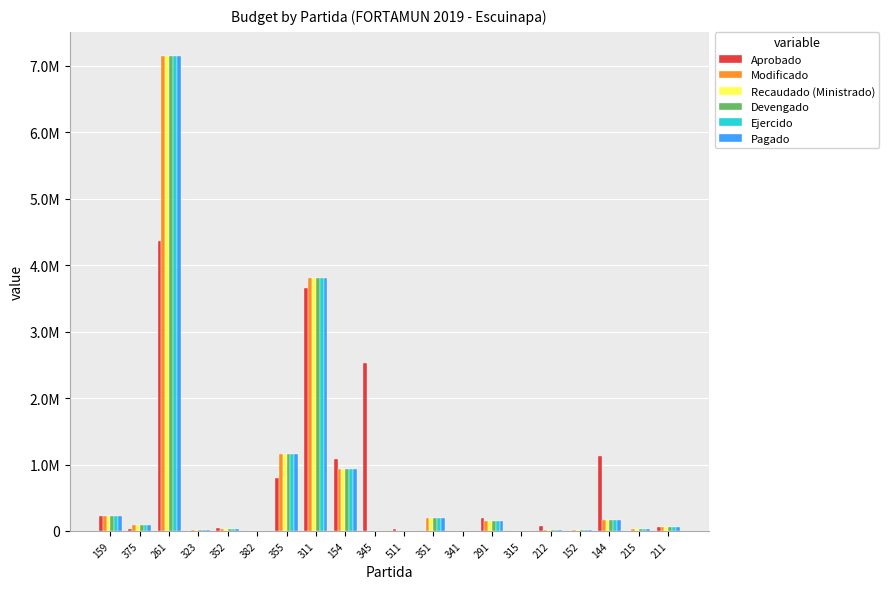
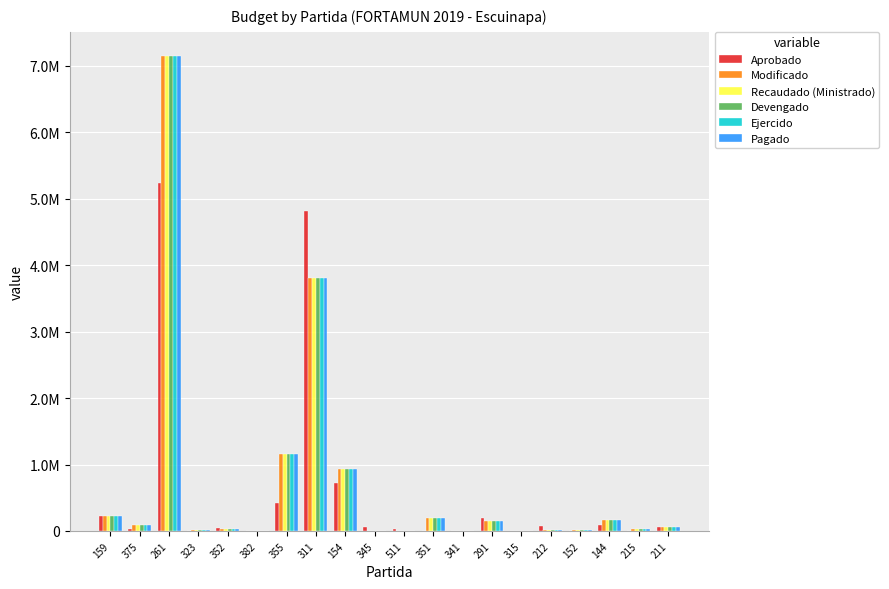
  {
    "Aprobado": {
      "159": 200000,
-     "261": 4400000,
+     "261": 5200000,
      "323": 0,
      "352": 0,
      "382": 0,
-     "355": 800000,
-     "311": 3700000,
-     "154": 1100000,
-     "345": 2500000,
+     "355": 400000,
+     "311": 4800000,
+     "154": 700000,
+     "345": 100000,
      "351": 0,
      "291": 200000,
      "212": 100000,
      "152": 0,
-     "144": 1100000,
+     "144": 100000,
      "215": 0,
      "211": 100000
    },
    "Modificado": {
      "159": 200000,
      "375": 100000,
      "261": 7200000,
      "355": 1200000,
      "311": 3800000,
      "154": 900000,
      "345": 0,
      "511": 0,
      "351": 200000,
      "291": 100000,
      "315": 0,
      "144": 200000,
      "211": 100000
    },
    "Recaudado (Ministrado)": {
      "159": 200000,
      "375": 100000,
      "261": 7200000,
      "355": 1200000,
      "311": 3800000,
      "154": 900000,
      "345": 0,
      "511": 0,
      "351": 200000,
      "291": 100000,
      "315": 0,
      "144": 200000,
      "211": 100000
    },
    "Devengado": {
      "159": 200000,
      "375": 100000,
      "261": 7200000,
      "355": 1200000,
      "311": 3800000,
      "154": 900000,
      "345": 0,
      "511": 0,
      "351": 200000,
      "291": 100000,
      "315": 0,
      "144": 200000,
      "211": 100000
    },
    "Ejercido": {
      "159": 200000,
      "375": 100000,
      "261": 7200000,
      "355": 1200000,
      "311": 3800000,
      "154": 900000,
      "345": 0,
      "511": 0,
      "351": 200000,
      "291": 100000,
      "315": 0,
      "144": 200000,
      "211": 100000
    },
    "Pagado": {
      "159": 200000,
      "375": 100000,
      "261": 7200000,
      "355": 1200000,
      "311": 3800000,
      "154": 900000,
      "345": 0,
      "511": 0,
      "351": 200000,
      "291": 100000,
      "315": 0,
      "144": 200000,
      "211": 100000
    }
  }
